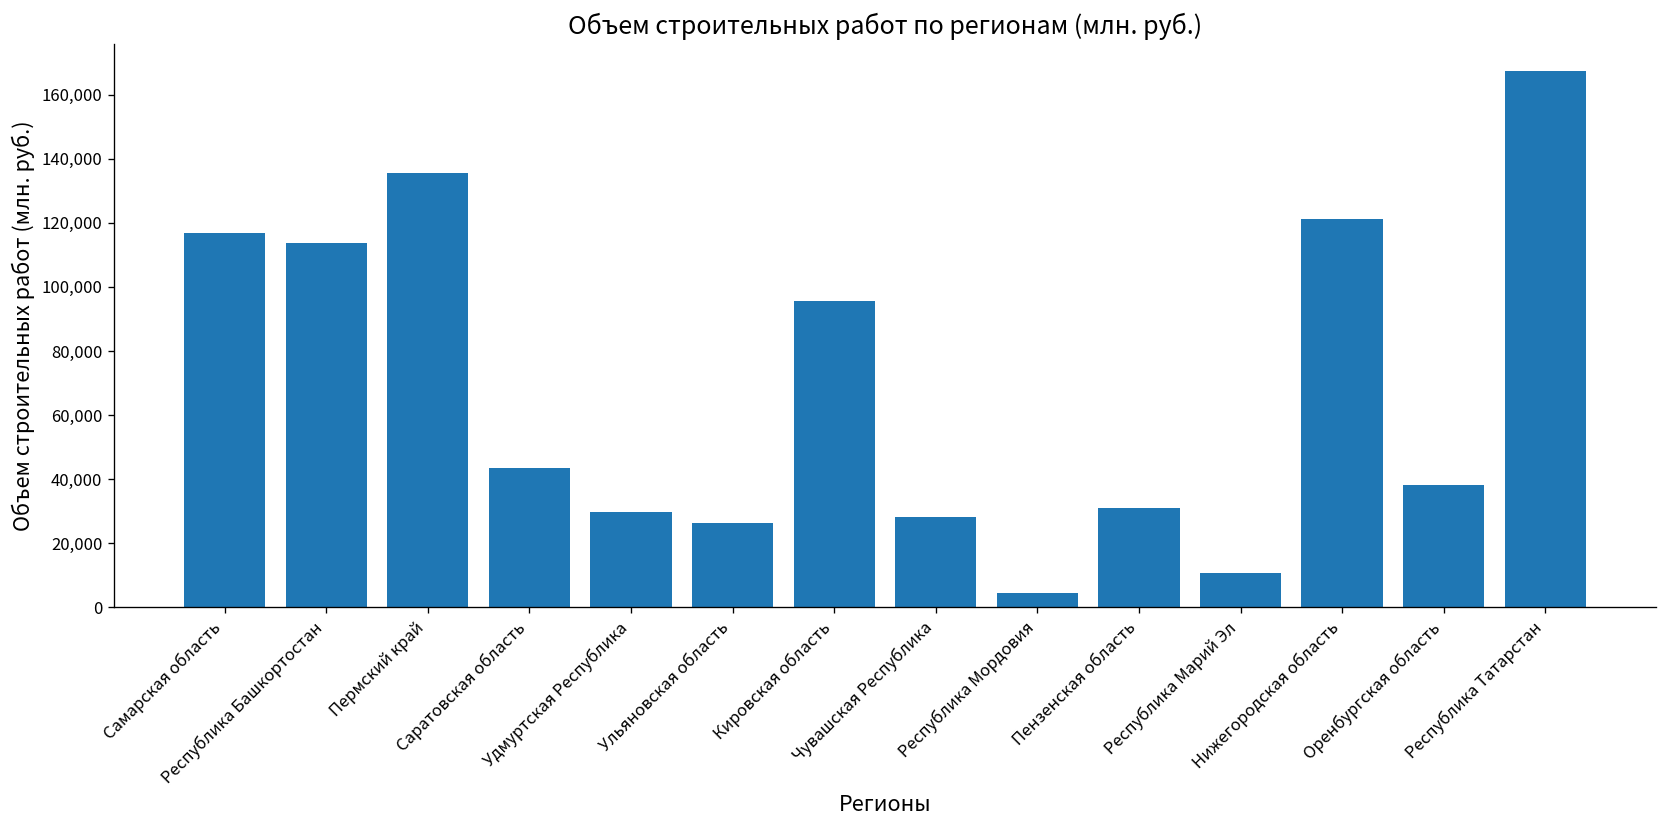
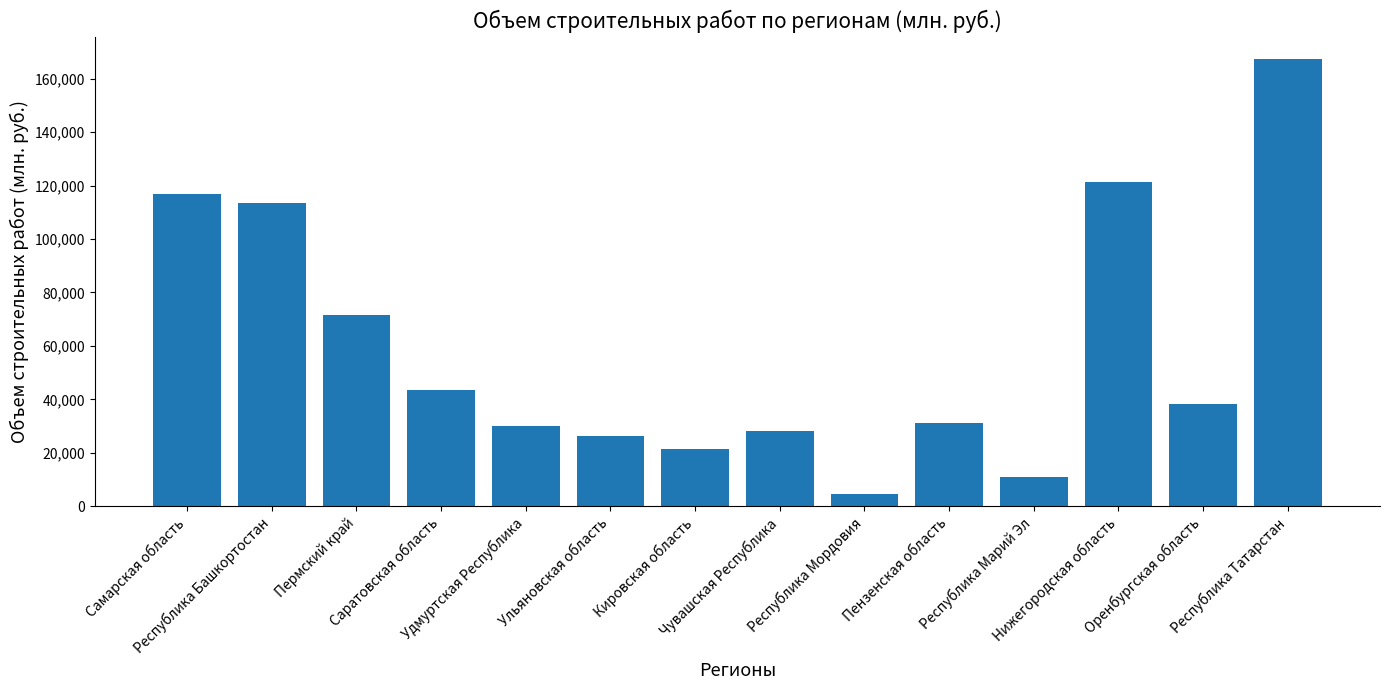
  {
    "Самарская область": "117,000",
    "Республика Башкортостан": "114,000",
-   "Пермский край": "135,000",
+   "Пермский край": "71,000",
    "Саратовская область": "43,000",
    "Удмуртская Республика": "30,000",
    "Ульяновская область": "26,000",
-   "Кировская область": "95,000",
+   "Кировская область": "21,000",
    "Чувашская Республика": "28,000",
    "Республика Мордовия": "5,000",
    "Пензенская область": "31,000",
    "Республика Марий Эл": "11,000",
    "Нижегородская область": "121,000",
    "Оренбургская область": "38,000",
    "Республика Татарстан": "167,000"
  }
